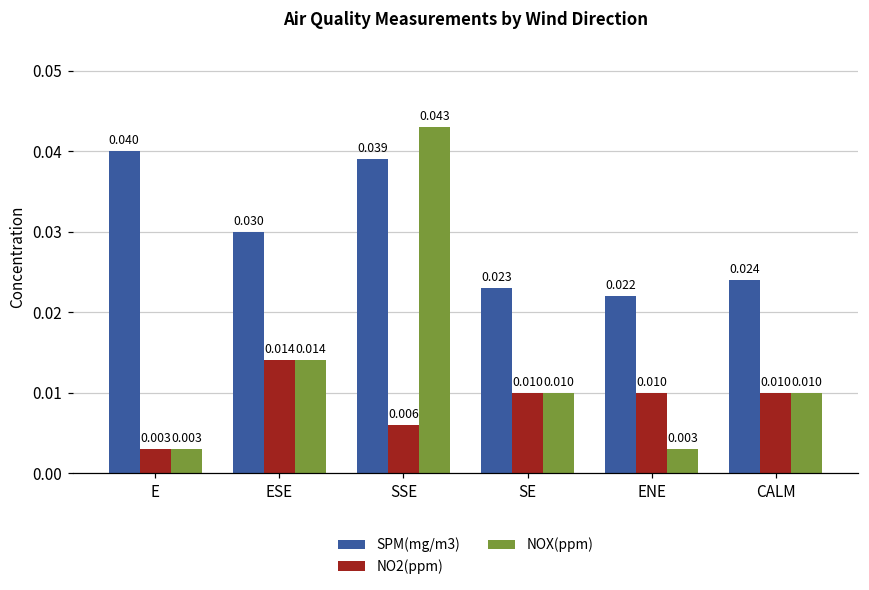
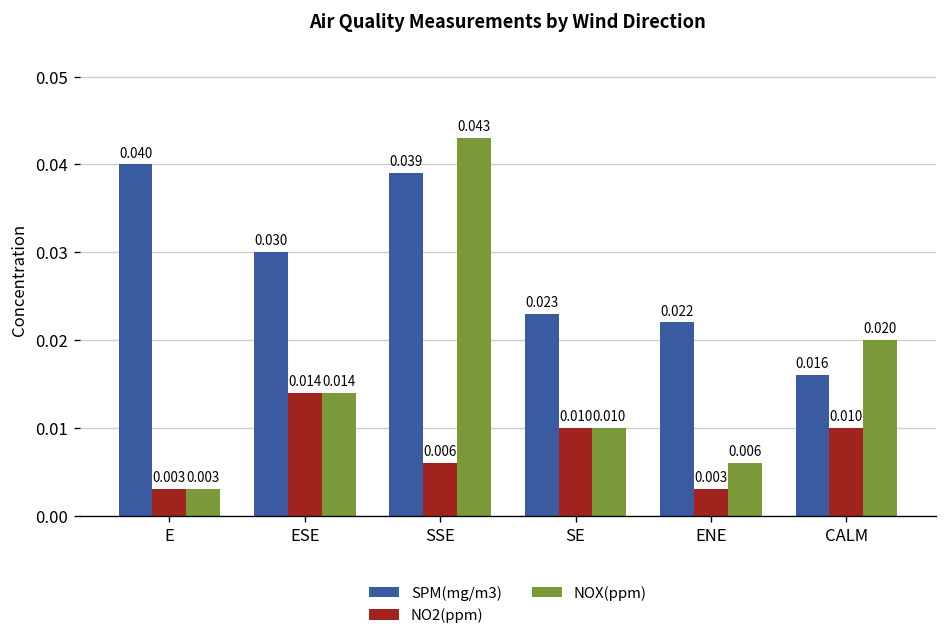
  {
    "SPM(mg/m3)": {
      "E": 0.040,
      "ESE": 0.030,
      "SSE": 0.039,
      "SE": 0.023,
      "ENE": 0.022,
-     "CALM": 0.024
+     "CALM": 0.016
    },
    "NO2(ppm)": {
      "E": 0.003,
      "ESE": 0.014,
      "SSE": 0.006,
      "SE": 0.010,
-     "ENE": 0.010,
+     "ENE": 0.003,
      "CALM": 0.010
    },
    "NOX(ppm)": {
      "E": 0.003,
      "ESE": 0.014,
      "SSE": 0.043,
      "SE": 0.010,
-     "ENE": 0.003,
-     "CALM": 0.010
+     "ENE": 0.006,
+     "CALM": 0.020
    }
  }
